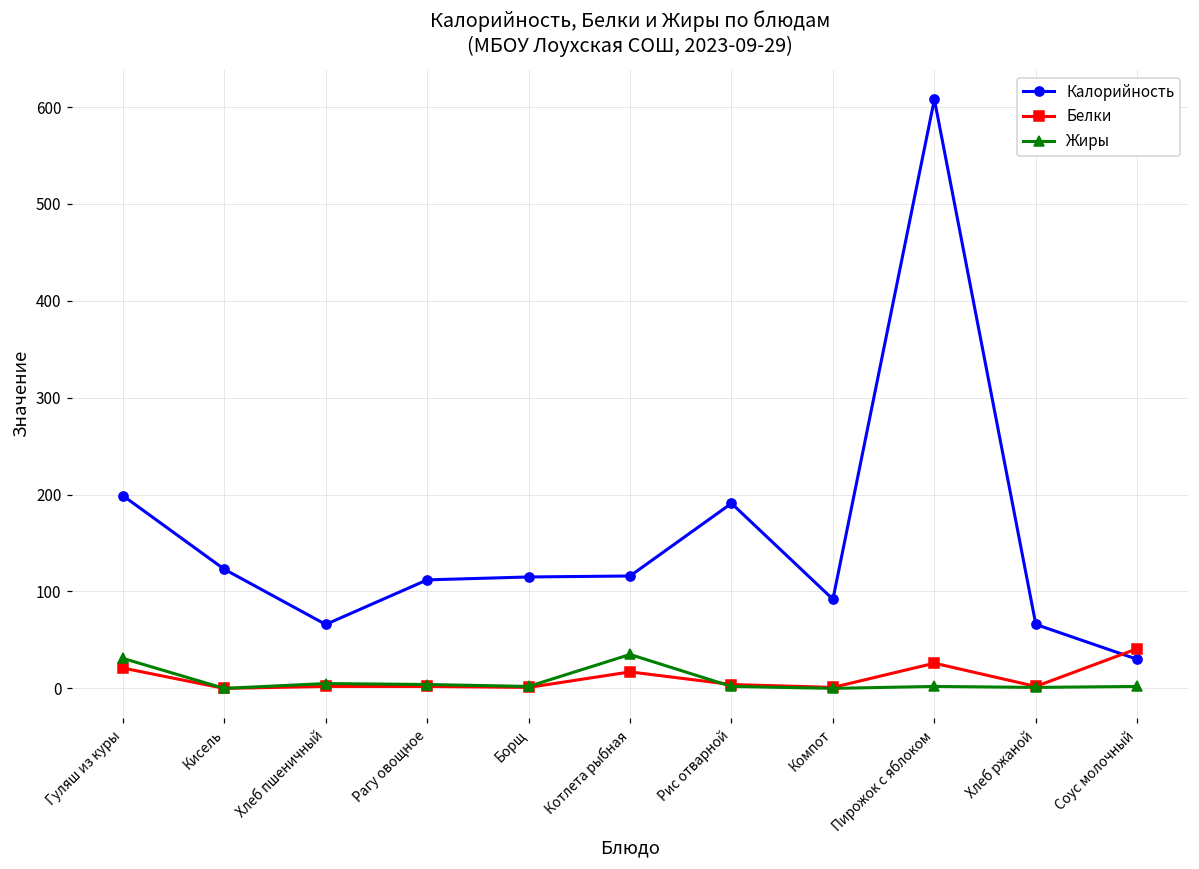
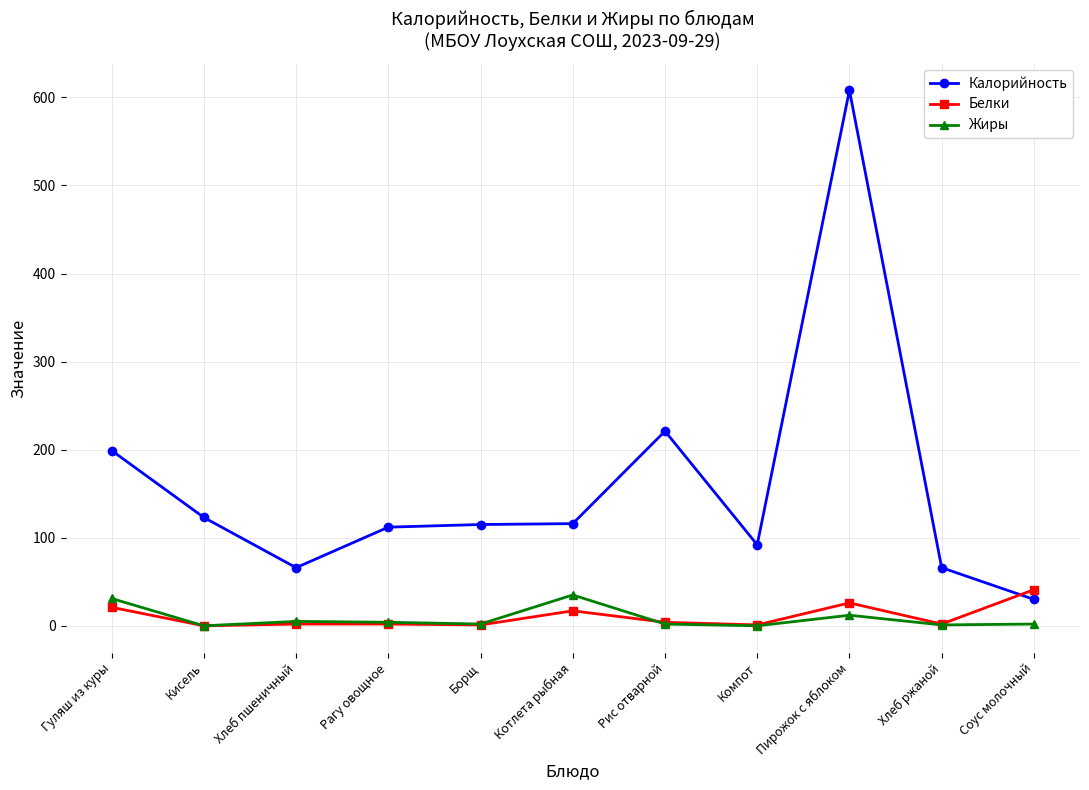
  {
    "Калорийность": {
      "Гуляш из куры": 200,
      "Кисель": 120,
      "Хлеб пшеничный": 70,
      "Рагу овощное": 110,
      "Борщ": 120,
      "Котлета рыбная": 120,
-     "Рис отварной": 190,
+     "Рис отварной": 220,
      "Компот": 90,
      "Пирожок с яблоком": 610,
      "Хлеб ржаной": 70,
      "Соус молочный": 30
    },
    "Белки": {
      "Гуляш из куры": 20,
      "Хлеб пшеничный": 0,
      "Котлета рыбная": 20,
      "Пирожок с яблоком": 30,
      "Соус молочный": 40
    },
    "Жиры": {
      "Гуляш из куры": 30,
      "Хлеб пшеничный": 10,
      "Котлета рыбная": 40,
-     "Пирожок с яблоком": 0,
+     "Пирожок с яблоком": 10,
      "Соус молочный": 0
    }
  }
